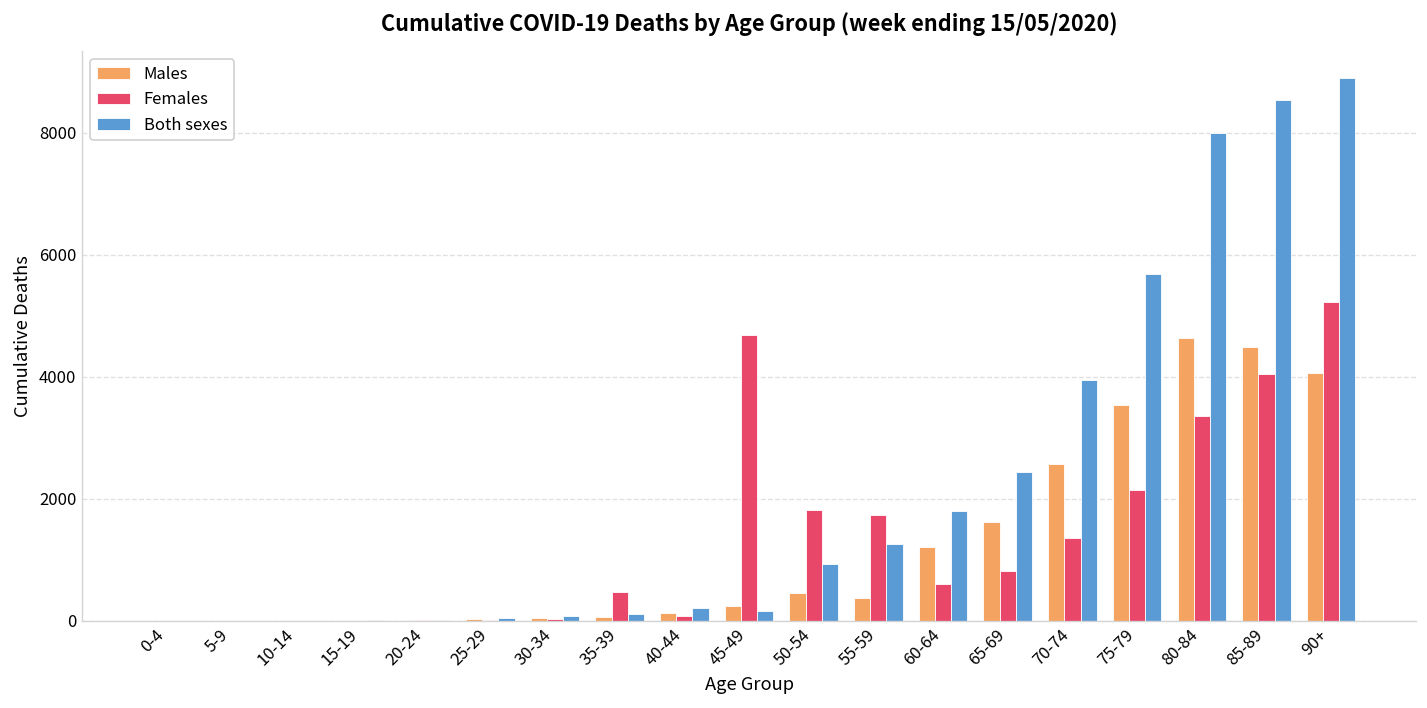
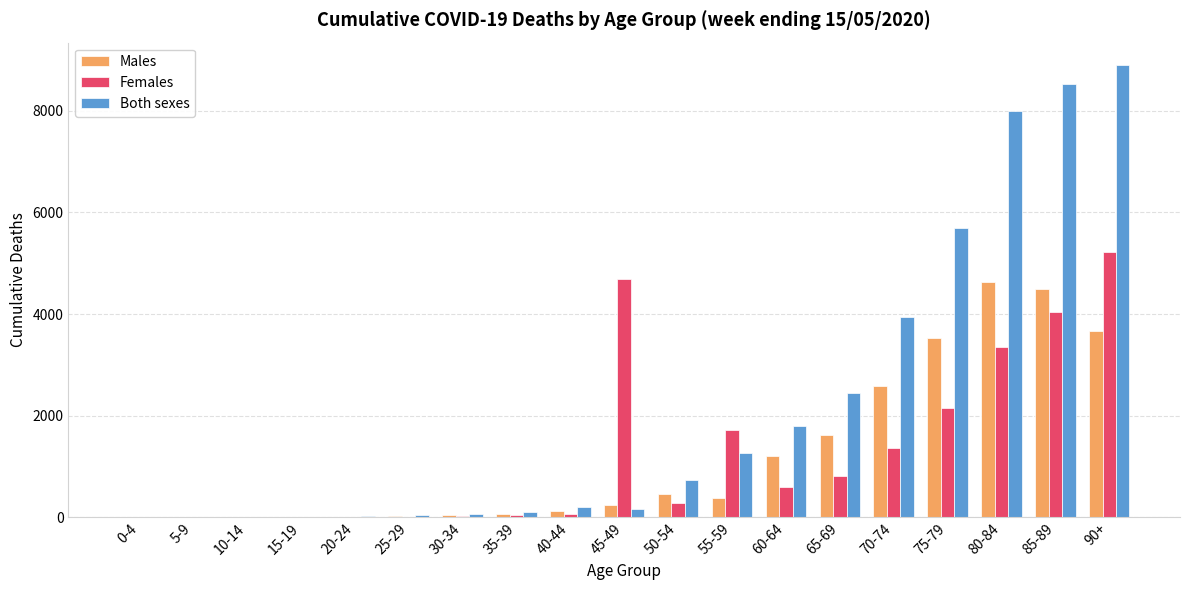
  {
    "Males": {
      "5-9": 0,
      "10-14": 0,
      "35-39": 100,
      "40-44": 100,
      "45-49": 200,
      "50-54": 500,
      "55-59": 400,
      "60-64": 1200,
      "65-69": 1600,
      "70-74": 2600,
      "75-79": 3500,
      "80-84": 4600,
      "85-89": 4500,
-     "90+": 4100
+     "90+": 3700
    },
    "Females": {
      "5-9": 0,
-     "35-39": 500,
+     "35-39": 0,
      "40-44": 100,
      "45-49": 4700,
-     "50-54": 1800,
+     "50-54": 300,
      "55-59": 1700,
      "60-64": 600,
      "65-69": 800,
      "70-74": 1400,
      "75-79": 2200,
      "80-84": 3400,
      "85-89": 4000,
      "90+": 5200
    },
    "Both sexes": {
      "5-9": 0,
      "30-34": 100,
      "35-39": 100,
      "40-44": 200,
      "45-49": 200,
-     "50-54": 900,
+     "50-54": 700,
      "55-59": 1300,
      "60-64": 1800,
      "65-69": 2400,
      "70-74": 3900,
      "75-79": 5700,
      "80-84": 8000,
      "85-89": 8500,
      "90+": 8900
    }
  }
